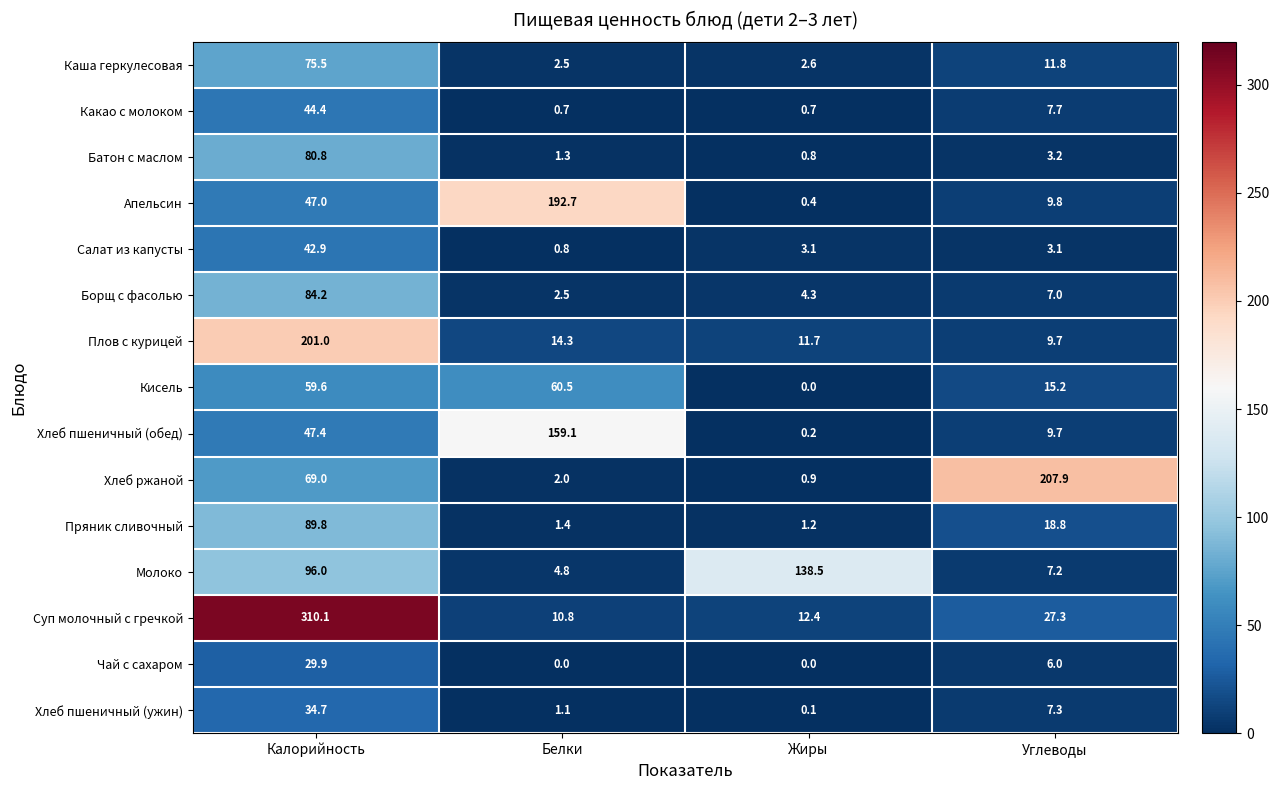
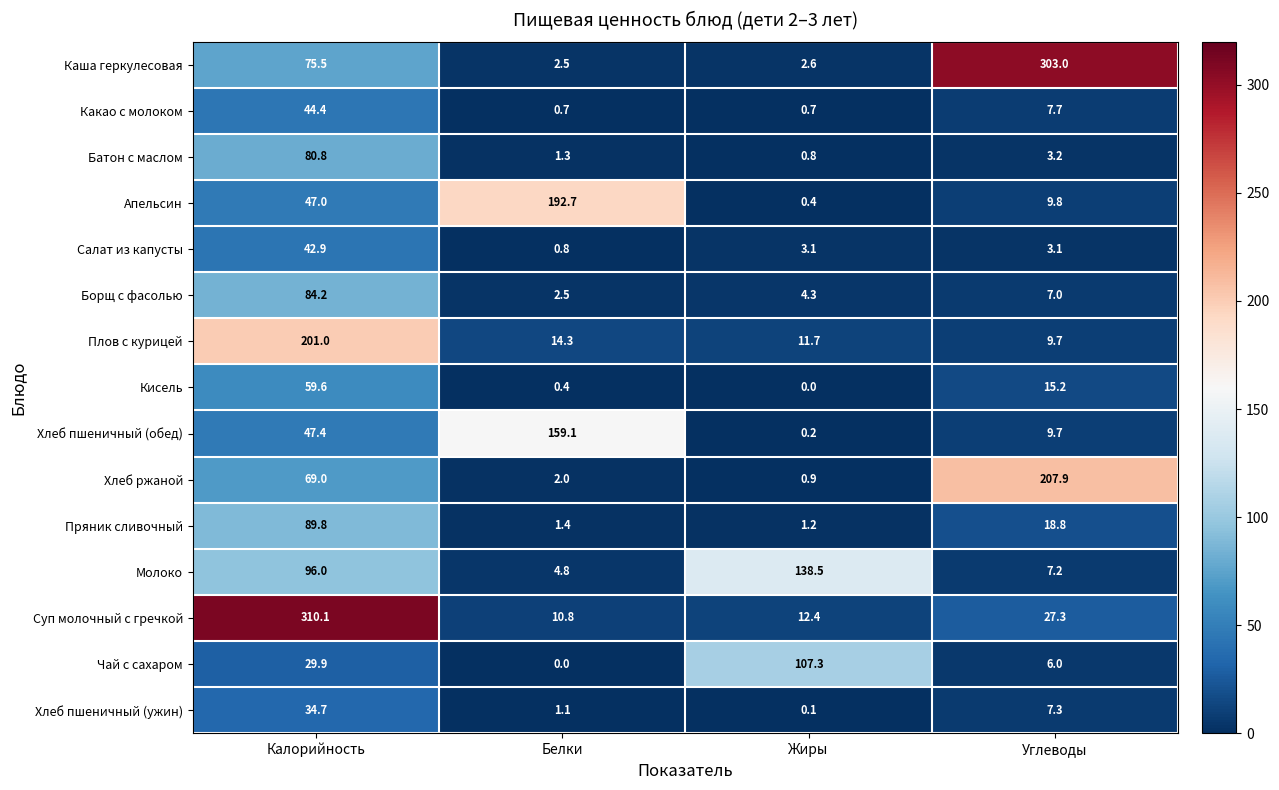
  {
    "Каша геркулесовая": {
      "Калорийность": 75.5,
      "Белки": 2.5,
      "Жиры": 2.6,
-     "Углеводы": 11.8
+     "Углеводы": 303.0
    },
    "Какао с молоком": {
      "Калорийность": 44.4,
      "Белки": 0.7,
      "Жиры": 0.7,
      "Углеводы": 7.7
    },
    "Батон с маслом": {
      "Калорийность": 80.8,
      "Белки": 1.3,
      "Жиры": 0.8,
      "Углеводы": 3.2
    },
    "Апельсин": {
      "Калорийность": 47.0,
      "Белки": 192.7,
      "Жиры": 0.4,
      "Углеводы": 9.8
    },
    "Салат из капусты": {
      "Калорийность": 42.9,
      "Белки": 0.8,
      "Жиры": 3.1,
      "Углеводы": 3.1
    },
    "Борщ с фасолью": {
      "Калорийность": 84.2,
      "Белки": 2.5,
      "Жиры": 4.3,
      "Углеводы": 7.0
    },
    "Плов с курицей": {
      "Калорийность": 201.0,
      "Белки": 14.3,
      "Жиры": 11.7,
      "Углеводы": 9.7
    },
    "Кисель": {
      "Калорийность": 59.6,
-     "Белки": 60.5,
+     "Белки": 0.4,
      "Жиры": 0.0,
      "Углеводы": 15.2
    },
    "Хлеб пшеничный (обед)": {
      "Калорийность": 47.4,
      "Белки": 159.1,
      "Жиры": 0.2,
      "Углеводы": 9.7
    },
    "Хлеб ржаной": {
      "Калорийность": 69.0,
      "Белки": 2.0,
      "Жиры": 0.9,
      "Углеводы": 207.9
    },
    "Пряник сливочный": {
      "Калорийность": 89.8,
      "Белки": 1.4,
      "Жиры": 1.2,
      "Углеводы": 18.8
    },
    "Молоко": {
      "Калорийность": 96.0,
      "Белки": 4.8,
      "Жиры": 138.5,
      "Углеводы": 7.2
    },
    "Суп молочный с гречкой": {
      "Калорийность": 310.1,
      "Белки": 10.8,
      "Жиры": 12.4,
      "Углеводы": 27.3
    },
    "Чай с сахаром": {
      "Калорийность": 29.9,
      "Белки": 0.0,
-     "Жиры": 0.0,
+     "Жиры": 107.3,
      "Углеводы": 6.0
    },
    "Хлеб пшеничный (ужин)": {
      "Калорийность": 34.7,
      "Белки": 1.1,
      "Жиры": 0.1,
      "Углеводы": 7.3
    }
  }
